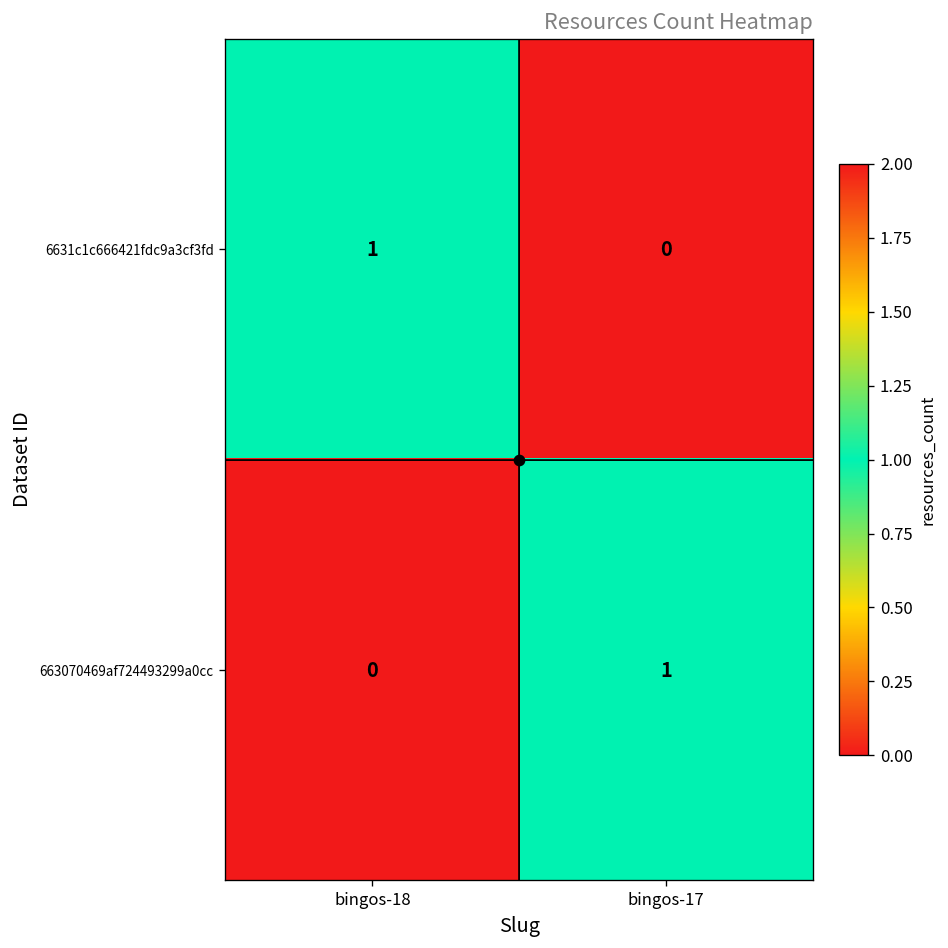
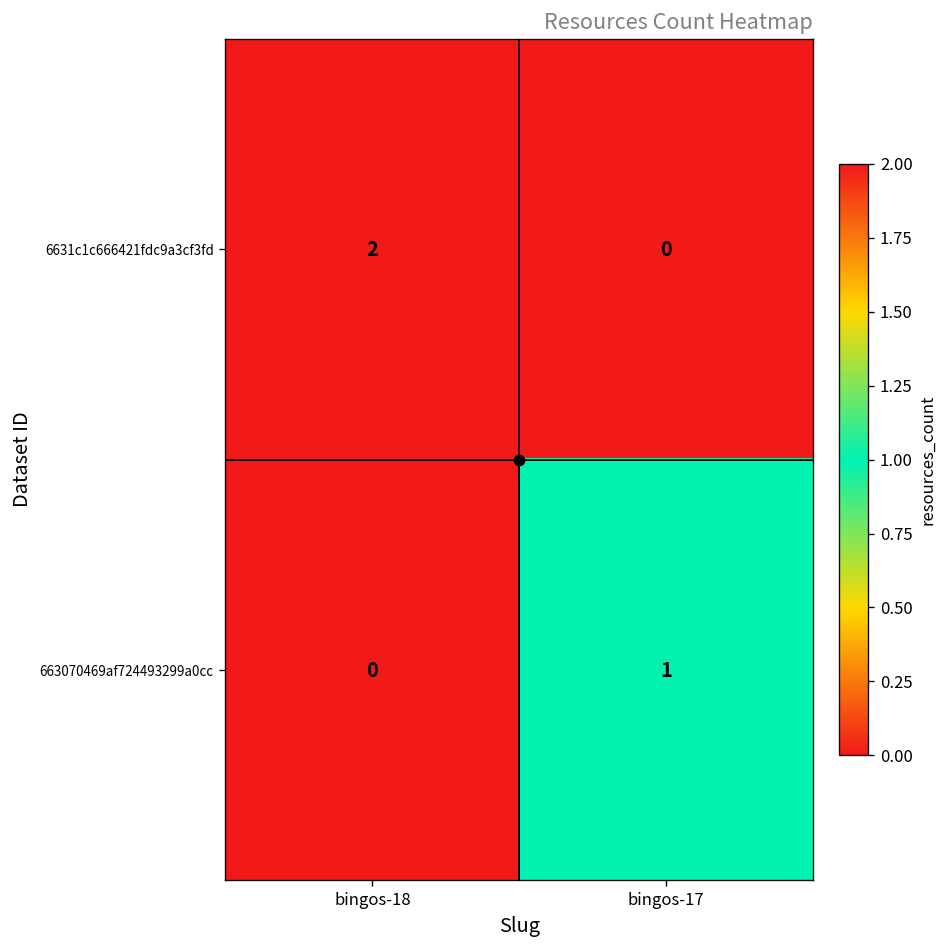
  {
    "6631c1c666421fdc9a3cf3fd": {
-     "bingos-18": 1,
+     "bingos-18": 2,
      "bingos-17": 0
    },
    "663070469af724493299a0cc": {
      "bingos-18": 0,
      "bingos-17": 1
    }
  }
